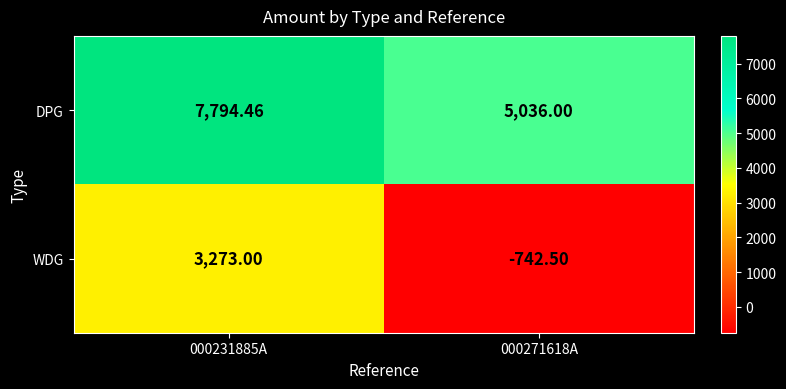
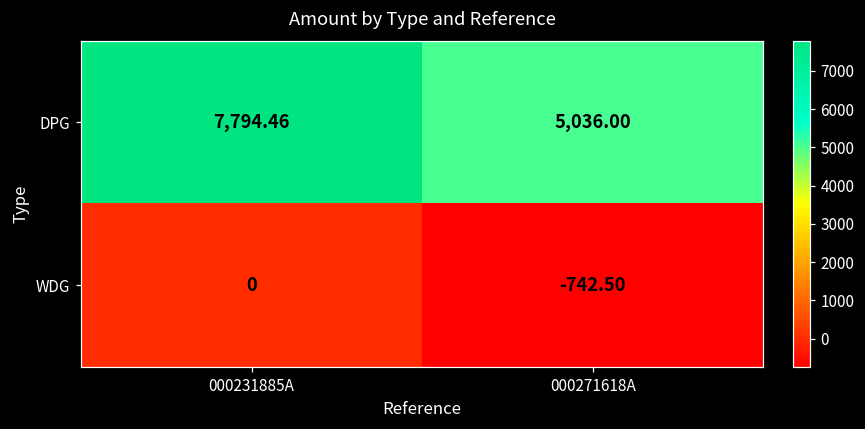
  {
    "DPG": {
      "000231885A": "7,794.46",
      "000271618A": "5,036.00"
    },
    "WDG": {
-     "000231885A": "3,273.00",
+     "000231885A": "0",
      "000271618A": "-742.50"
    }
  }
